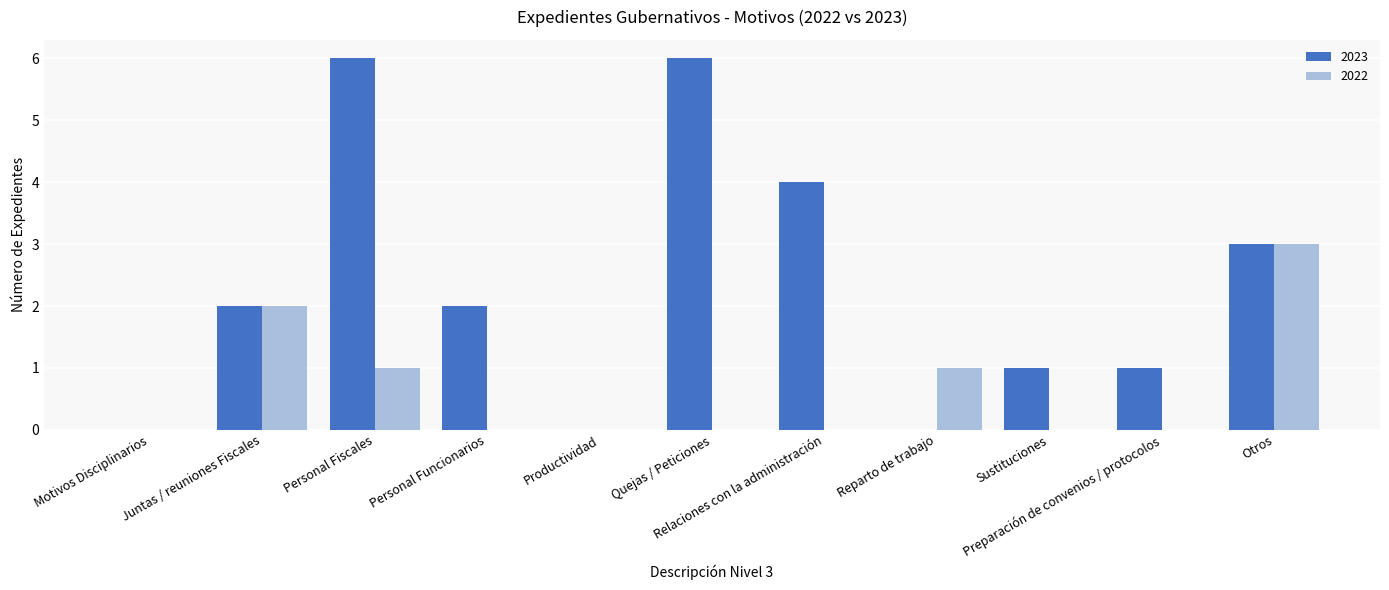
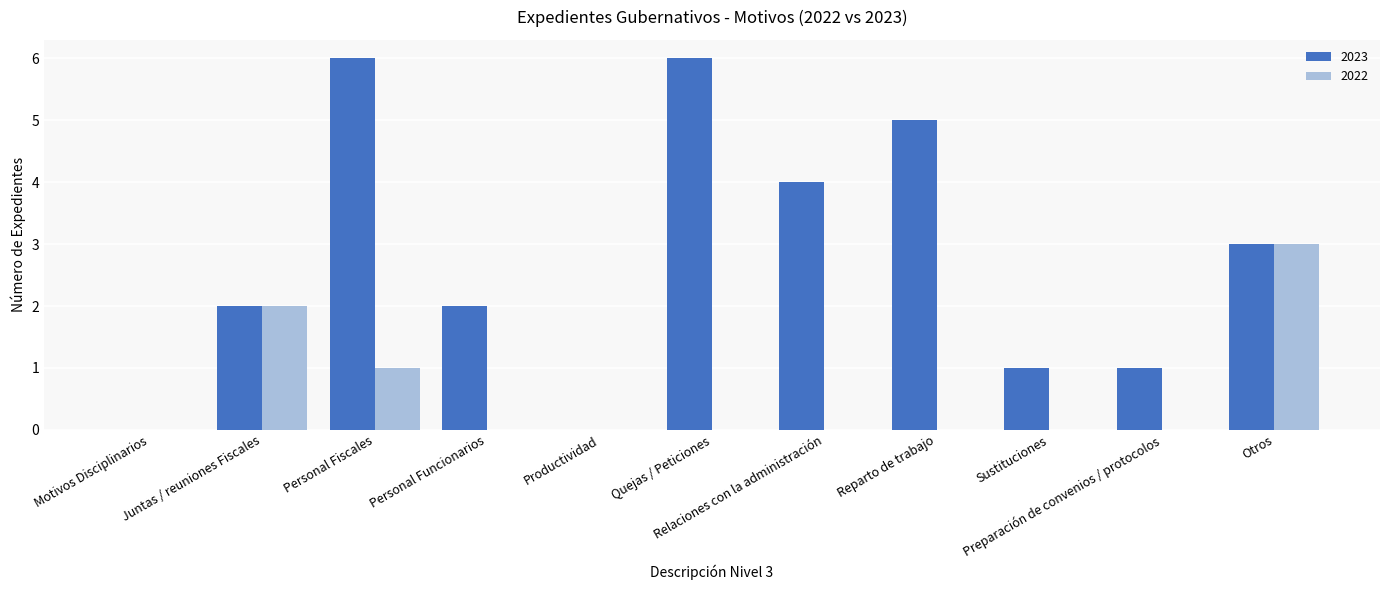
  {
    "2023": {
      "Motivos Disciplinarios": 0,
      "Juntas / reuniones Fiscales": 2,
      "Personal Fiscales": 6,
      "Personal Funcionarios": 2,
      "Productividad": 0,
      "Quejas / Peticiones": 6,
      "Relaciones con la administración": 4,
-     "Reparto de trabajo": 0,
+     "Reparto de trabajo": 5,
      "Sustituciones": 1,
      "Preparación de convenios / protocolos": 1,
      "Otros": 3
    },
    "2022": {
      "Motivos Disciplinarios": 0,
      "Juntas / reuniones Fiscales": 2,
      "Personal Fiscales": 1,
      "Personal Funcionarios": 0,
      "Productividad": 0,
      "Quejas / Peticiones": 0,
      "Relaciones con la administración": 0,
-     "Reparto de trabajo": 1,
+     "Reparto de trabajo": 0,
      "Sustituciones": 0,
      "Preparación de convenios / protocolos": 0,
      "Otros": 3
    }
  }
